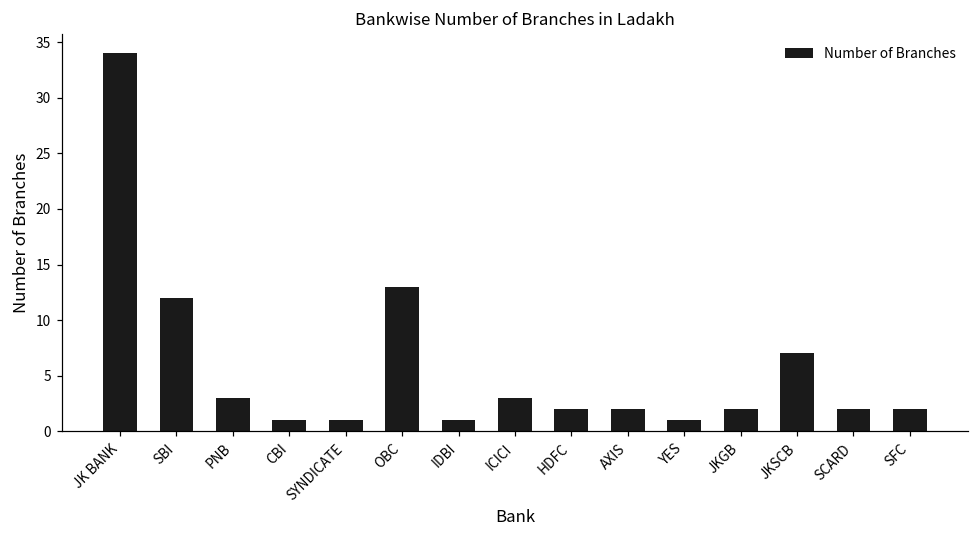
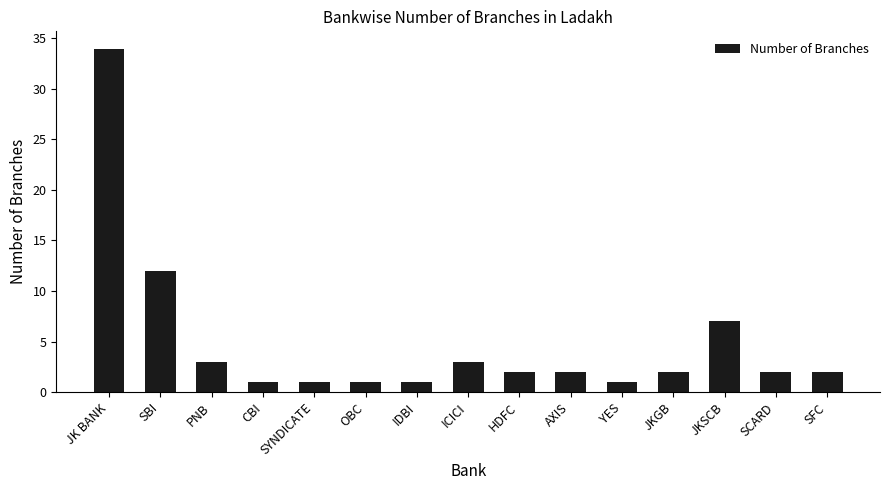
  {
    "JK BANK": 34,
    "SBI": 12,
    "PNB": 3,
    "CBI": 1,
    "SYNDICATE": 1,
-   "OBC": 13,
+   "OBC": 1,
    "IDBI": 1,
    "ICICI": 3,
    "HDFC": 2,
    "AXIS": 2,
    "YES": 1,
    "JKGB": 2,
    "JKSCB": 7,
    "SCARD": 2,
    "SFC": 2
  }
